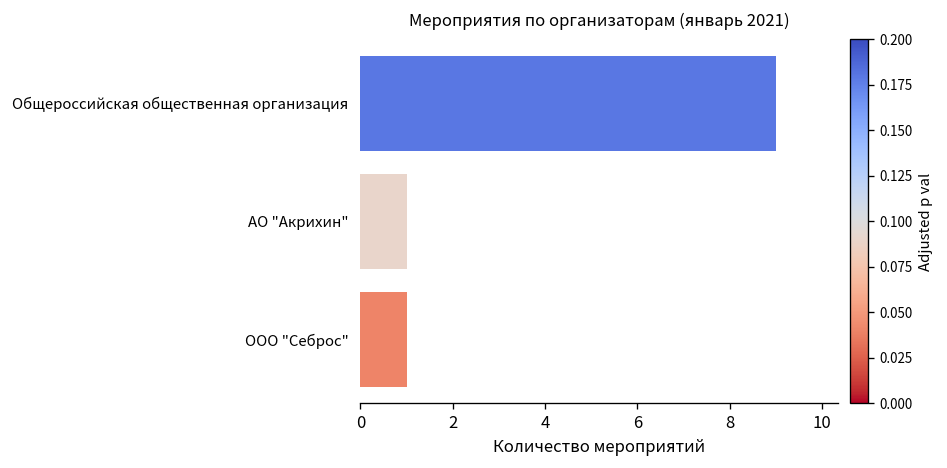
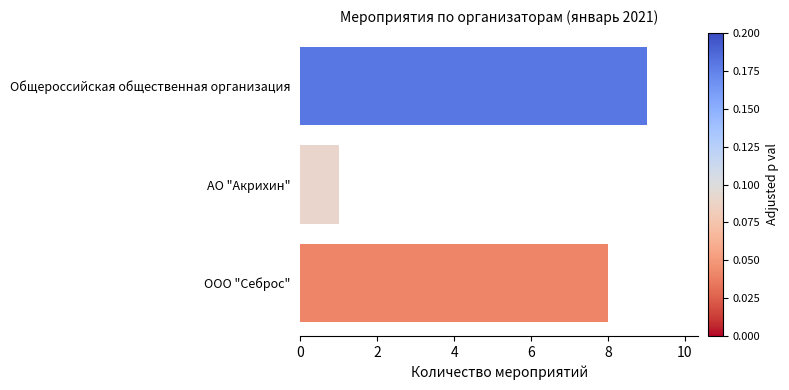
  {
    "Общероссийская общественная организация": 9,
    "АО \"Акрихин\"": 1,
-   "ООО \"Себрос\"": 1
+   "ООО \"Себрос\"": 8
  }
